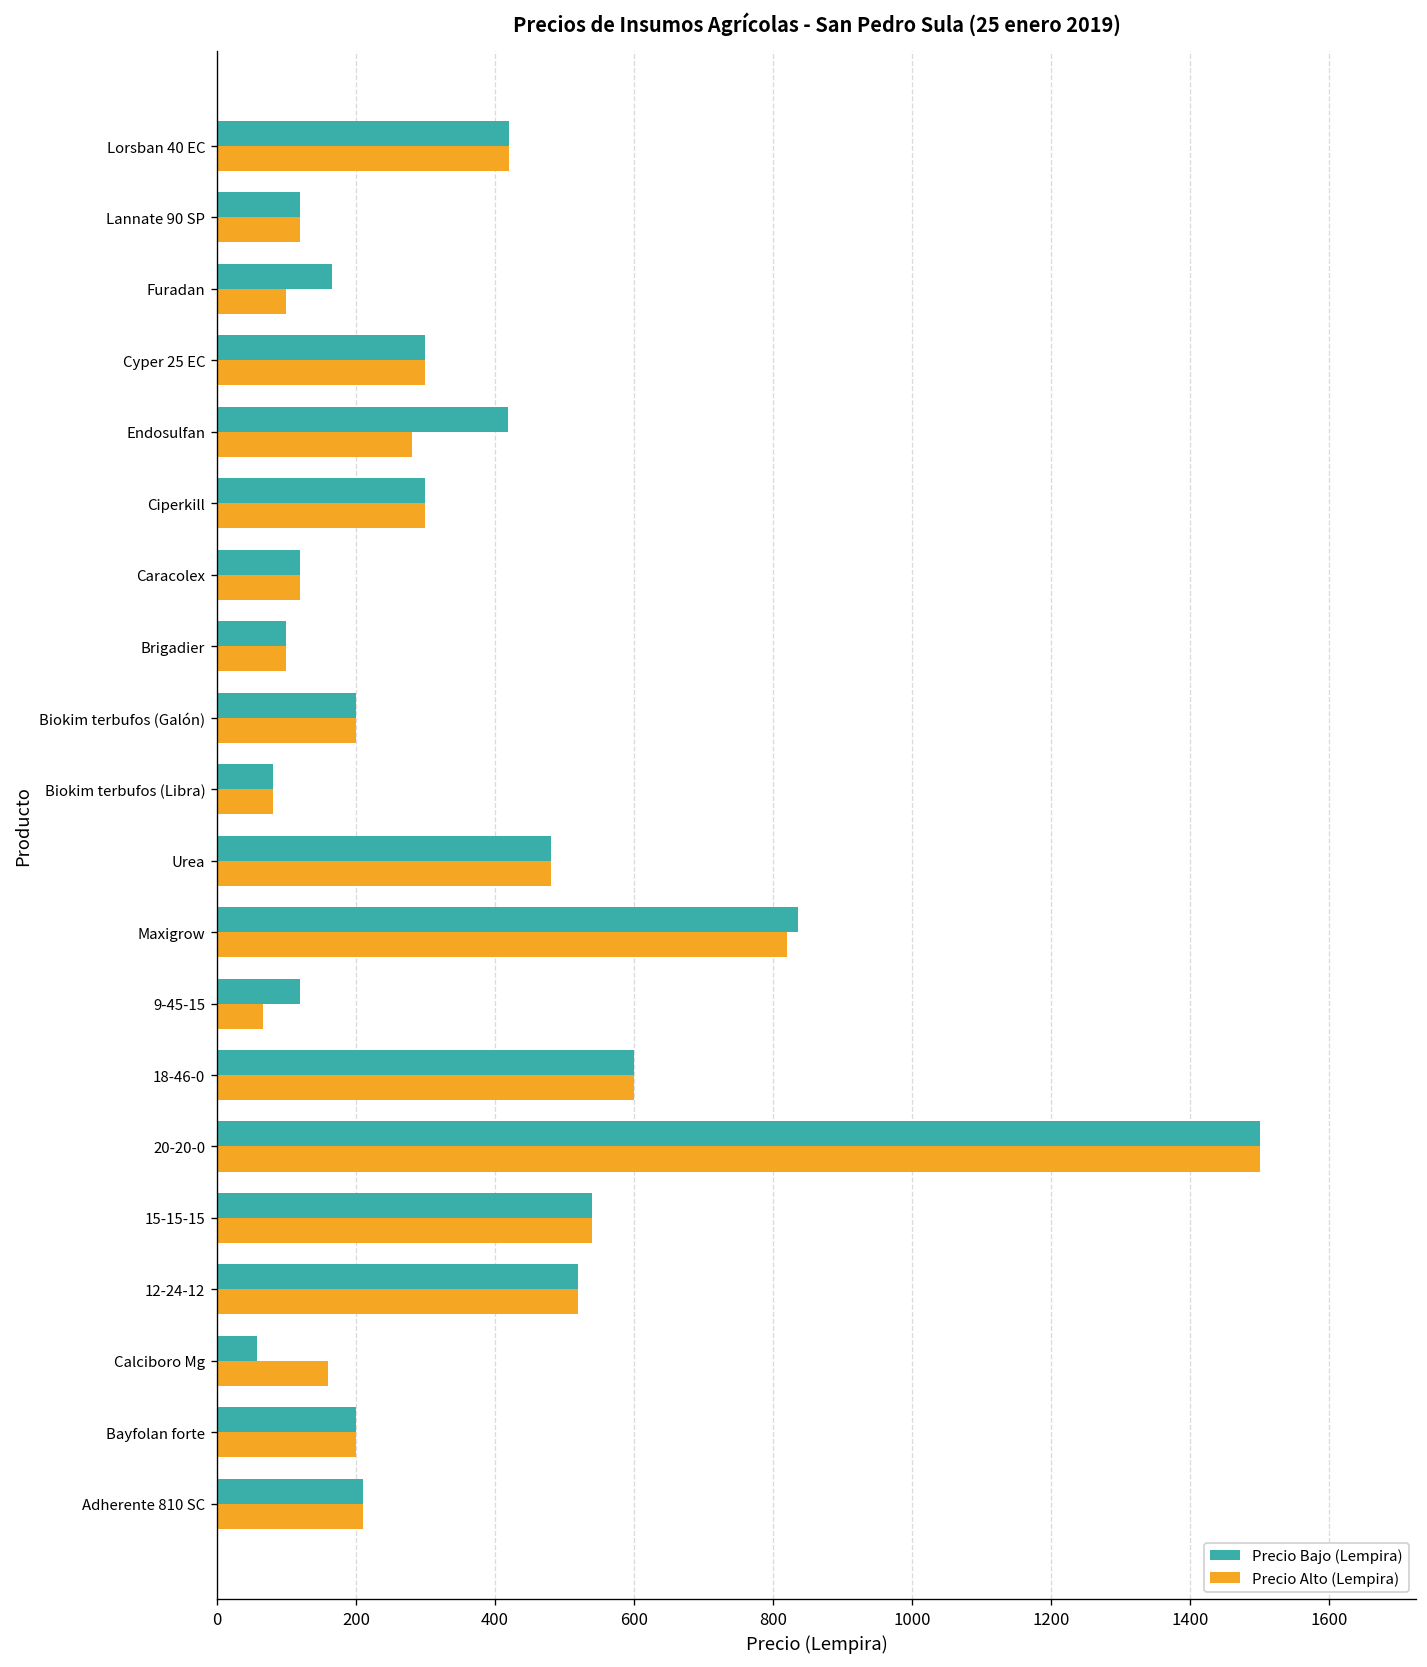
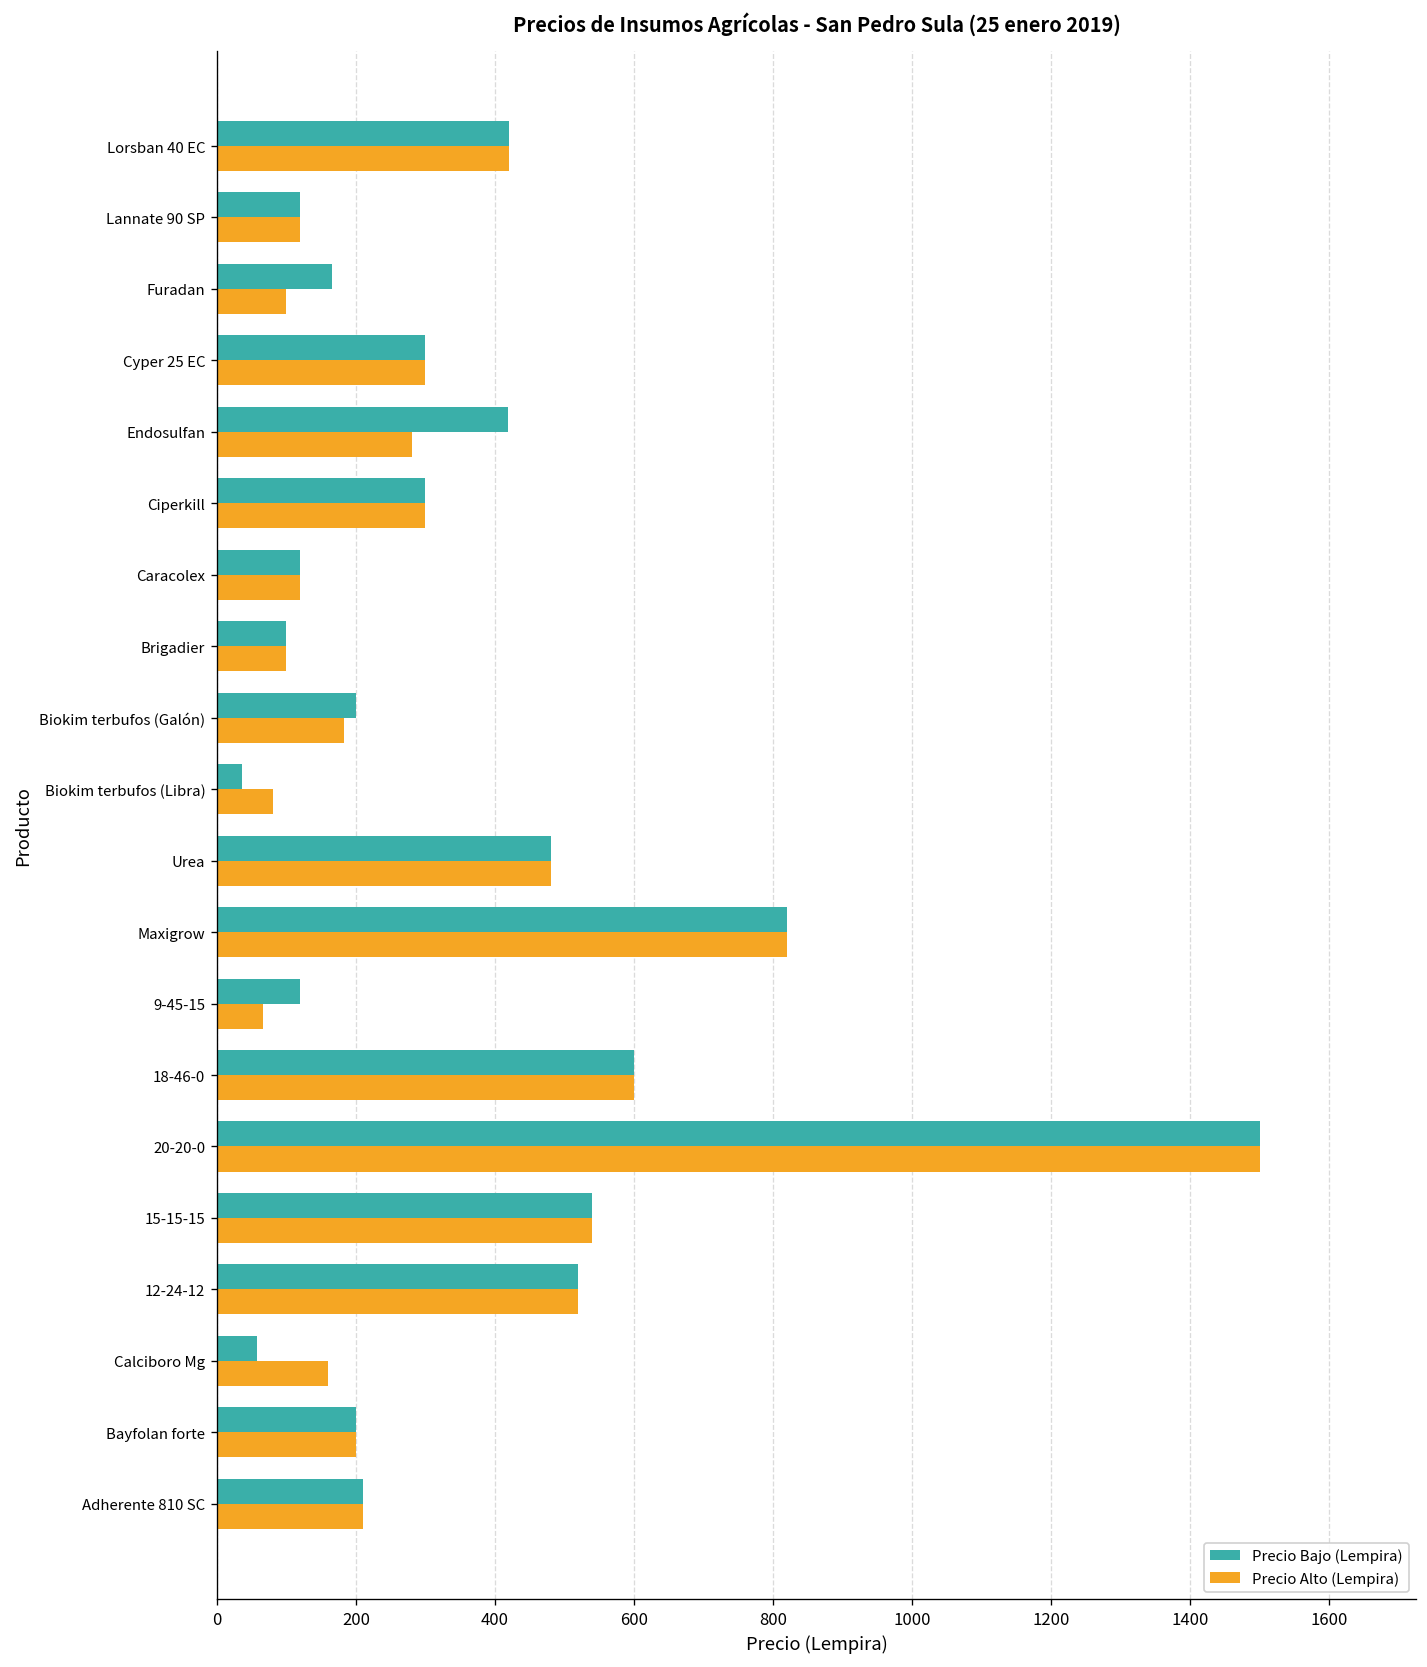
  {
    "Precio Bajo (Lempira)": {
      "Lorsban 40 EC": 420,
      "Lannate 90 SP": 120,
      "Furadan": 170,
      "Cyper 25 EC": 300,
      "Endosulfan": 420,
      "Ciperkill": 300,
      "Caracolex": 120,
      "Brigadier": 100,
      "Biokim terbufos (Galón)": 200,
-     "Biokim terbufos (Libra)": 80,
+     "Biokim terbufos (Libra)": 40,
      "Urea": 480,
-     "Maxigrow": 840,
+     "Maxigrow": 820,
      "9-45-15": 120,
      "18-46-0": 600,
      "20-20-0": 1500,
      "15-15-15": 540,
      "12-24-12": 520,
      "Calciboro Mg": 60,
      "Bayfolan forte": 200,
      "Adherente 810 SC": 210
    },
    "Precio Alto (Lempira)": {
      "Lorsban 40 EC": 420,
      "Lannate 90 SP": 120,
      "Furadan": 100,
      "Cyper 25 EC": 300,
      "Endosulfan": 280,
      "Ciperkill": 300,
      "Caracolex": 120,
      "Brigadier": 100,
-     "Biokim terbufos (Galón)": 200,
+     "Biokim terbufos (Galón)": 180,
      "Biokim terbufos (Libra)": 80,
      "Urea": 480,
      "Maxigrow": 820,
      "9-45-15": 70,
      "18-46-0": 600,
      "20-20-0": 1500,
      "15-15-15": 540,
      "12-24-12": 520,
      "Calciboro Mg": 160,
      "Bayfolan forte": 200,
      "Adherente 810 SC": 210
    }
  }
